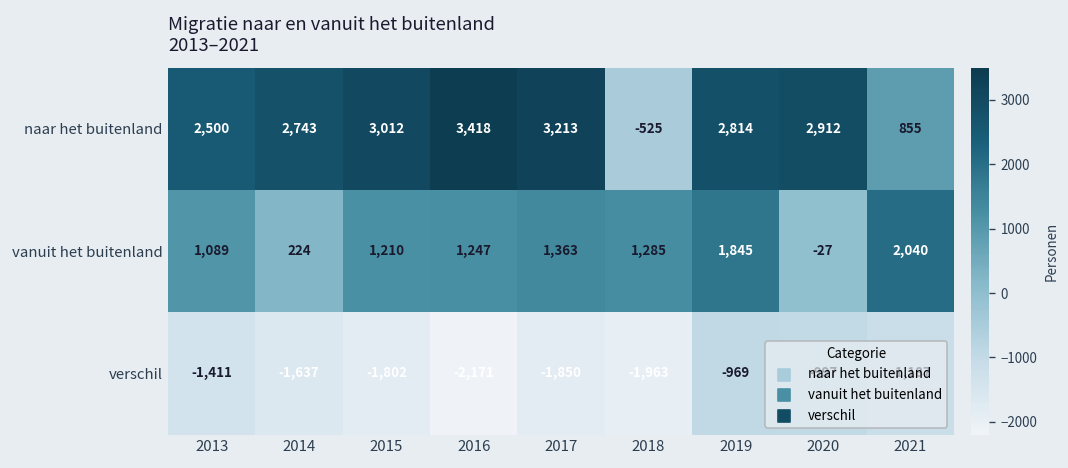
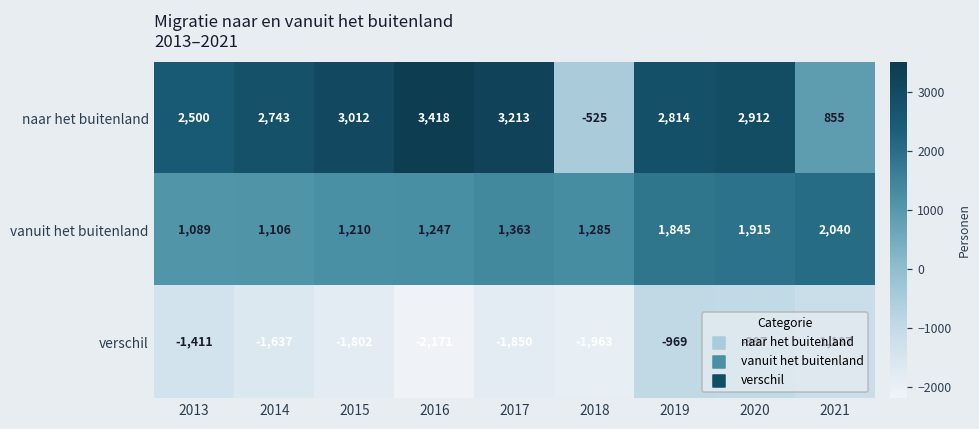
  {
    "naar het buitenland": {
      "2013": "2,500",
      "2014": "2,743",
      "2015": "3,012",
      "2016": "3,418",
      "2017": "3,213",
      "2018": "-525",
      "2019": "2,814",
      "2020": "2,912",
      "2021": "855"
    },
    "vanuit het buitenland": {
      "2013": "1,089",
-     "2014": "224",
+     "2014": "1,106",
      "2015": "1,210",
      "2016": "1,247",
      "2017": "1,363",
      "2018": "1,285",
      "2019": "1,845",
-     "2020": "-27",
+     "2020": "1,915",
      "2021": "2,040"
    },
    "verschil": {
      "2013": "-1,411",
      "2019": "-969"
    }
  }
